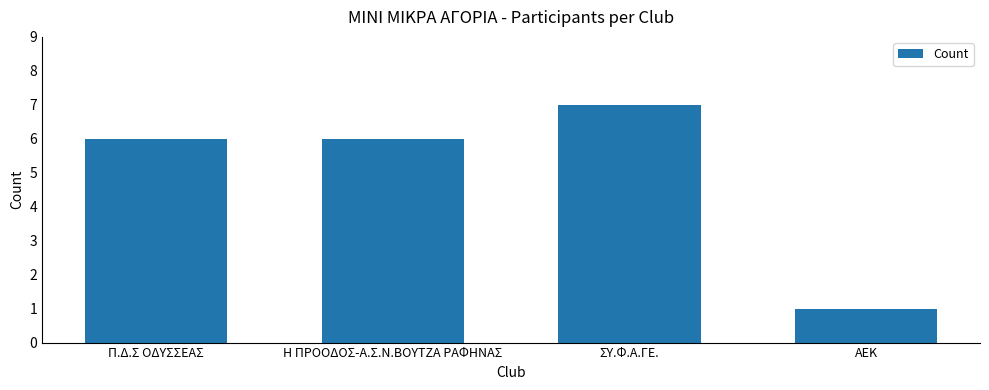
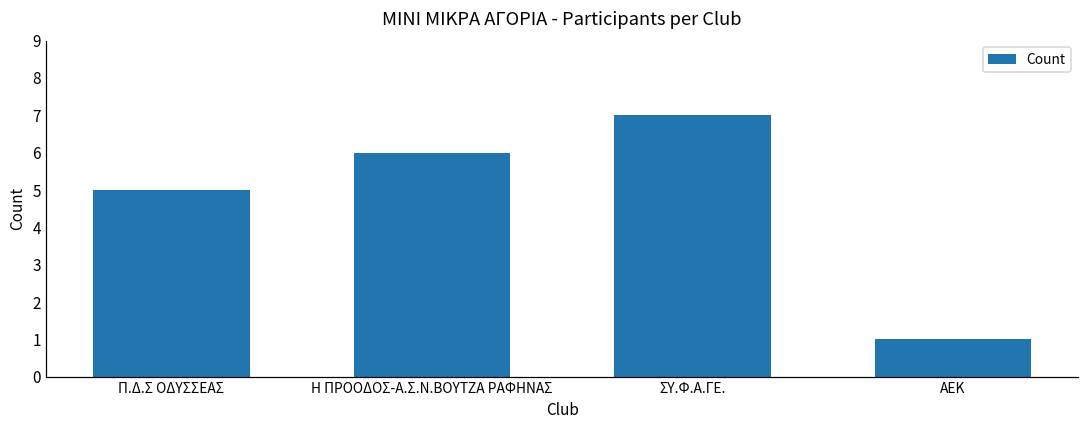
  {
-   "Π.Δ.Σ ΟΔΥΣΣΕΑΣ": 6,
+   "Π.Δ.Σ ΟΔΥΣΣΕΑΣ": 5,
    "Η ΠΡΟΟΔΟΣ-Α.Σ.Ν.ΒΟΥΤΖΑ ΡΑΦΗΝΑΣ": 6,
    "ΣΥ.Φ.Α.ΓΕ.": 7,
    "ΑΕΚ": 1
  }
